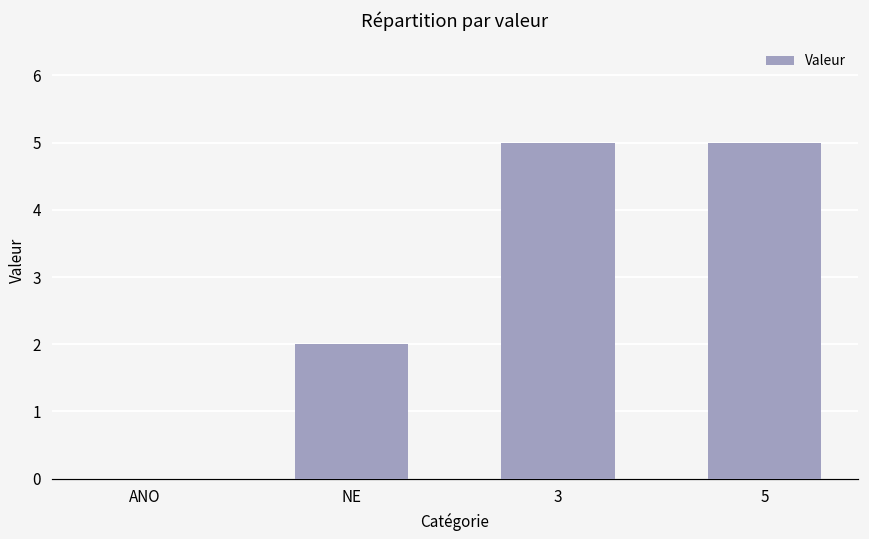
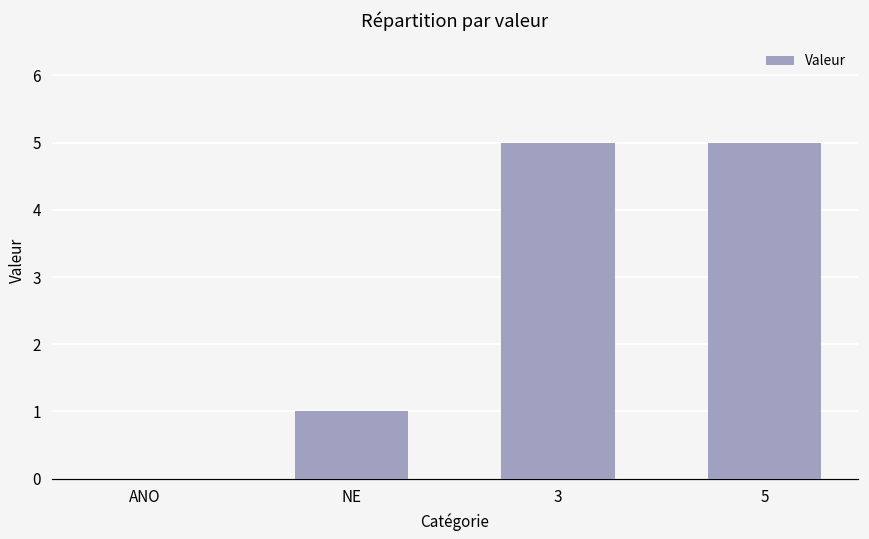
  {
    "ANO": 0,
-   "NE": 2,
+   "NE": 1,
    "3": 5,
    "5": 5
  }
